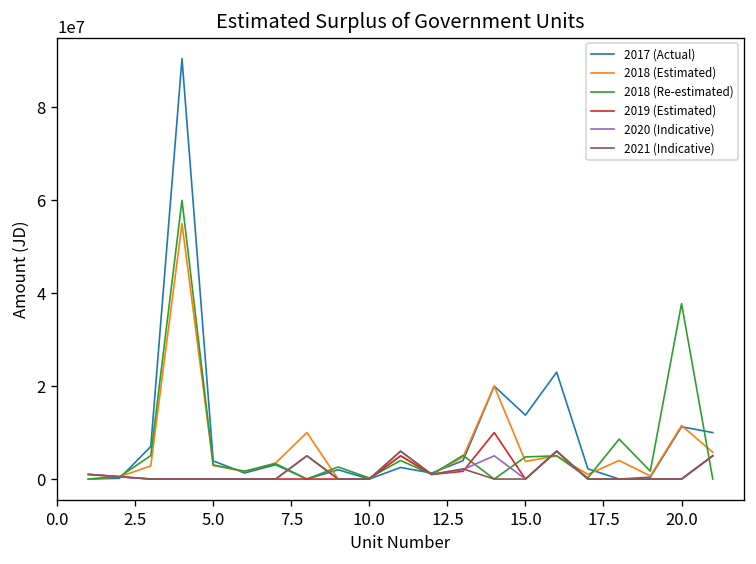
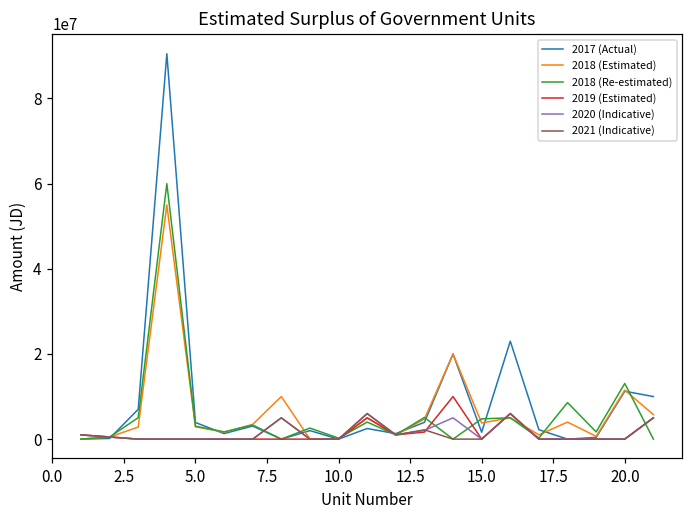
  {
    "2017 (Actual)": {
      "5.0": 4000000,
-     "15.0": 14000000
+     "15.0": 2000000
    },
    "2018 (Estimated)": {
      "15.0": 4000000
    },
    "2018 (Re-estimated)": {
      "15.0": 5000000,
-     "20.0": 38000000
+     "20.0": 13000000
    }
  }
